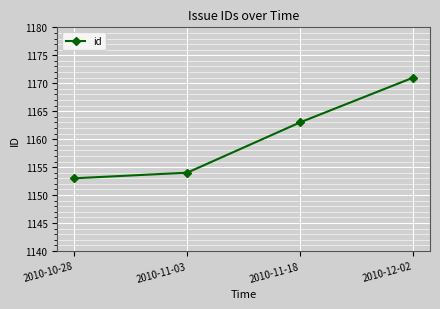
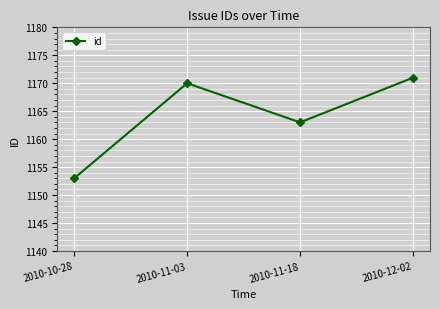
  {
    "2010-10-28": 1153,
-   "2010-11-03": 1154,
+   "2010-11-03": 1170,
    "2010-11-18": 1163,
    "2010-12-02": 1171
  }
